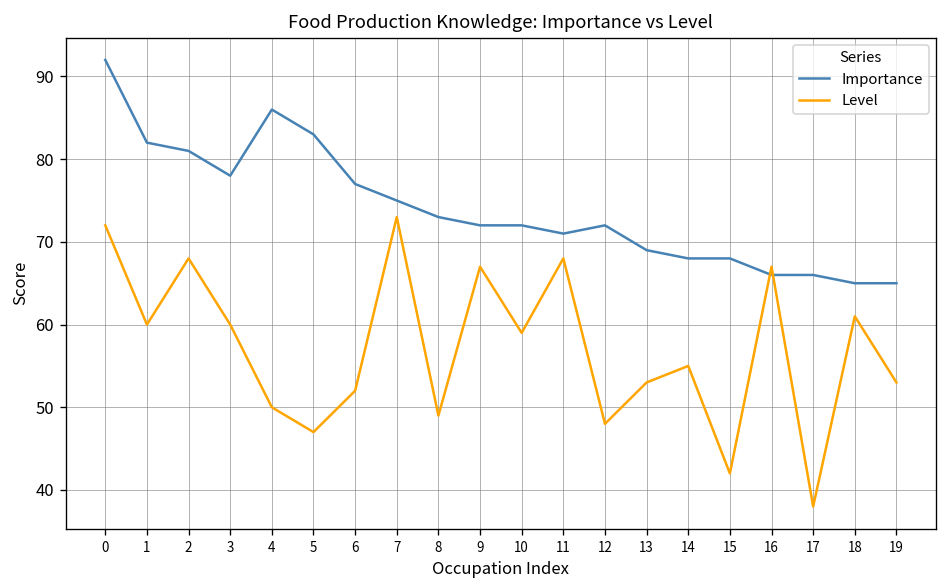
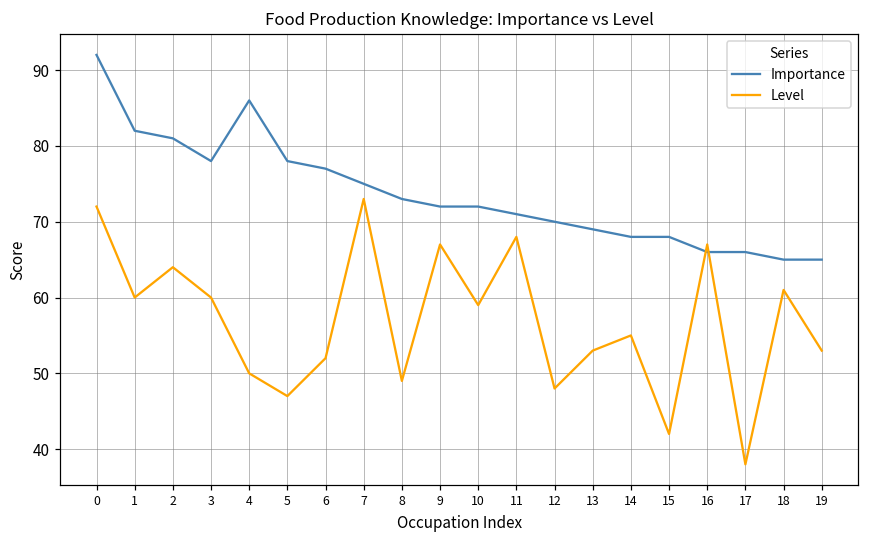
  {
    "Importance": {
      "0": 92,
      "1": 82,
      "2": 81,
      "3": 78,
      "4": 86,
-     "5": 83,
+     "5": 78,
      "6": 77,
      "7": 75,
      "8": 73,
      "9": 72,
      "10": 72,
      "11": 71,
-     "12": 72,
+     "12": 70,
      "13": 69,
      "14": 68,
      "15": 68,
      "16": 66,
      "17": 66,
      "18": 65,
      "19": 65
    },
    "Level": {
      "0": 72,
      "1": 60,
-     "2": 68,
+     "2": 64,
      "3": 60,
      "4": 50,
      "5": 47,
      "6": 52,
      "7": 73,
      "8": 49,
      "9": 67,
      "10": 59,
      "11": 68,
      "12": 48,
      "13": 53,
      "14": 55,
      "15": 42,
      "16": 67,
      "17": 38,
      "18": 61,
      "19": 53
    }
  }
